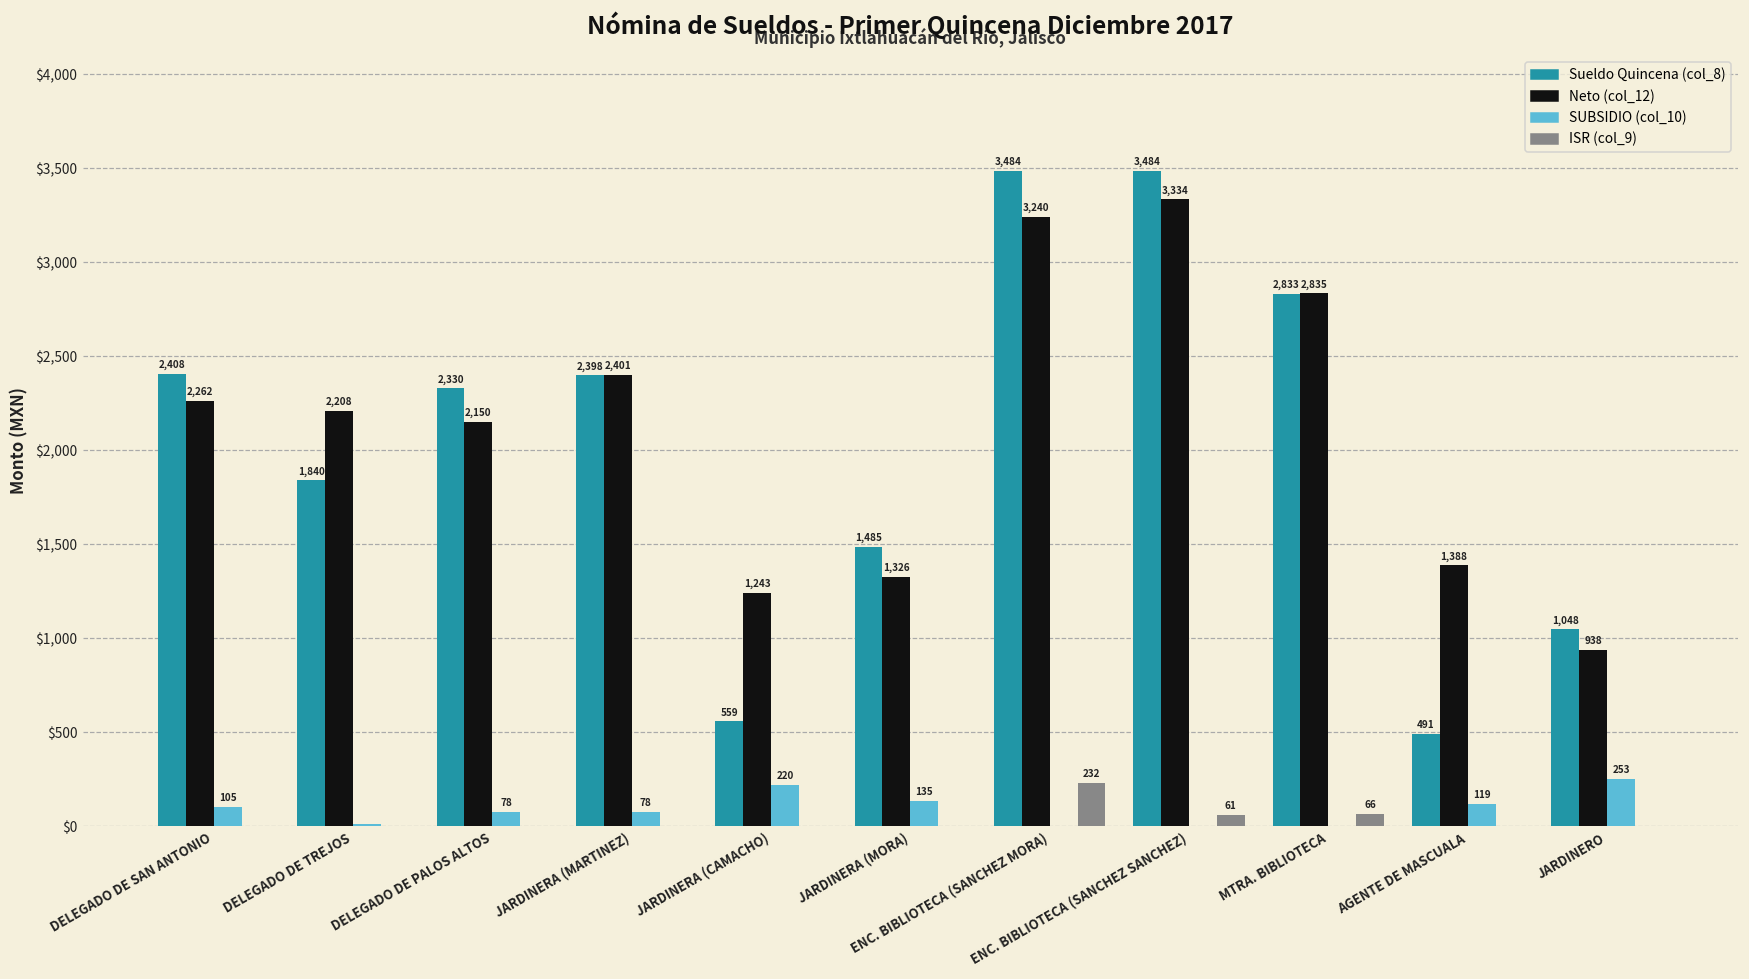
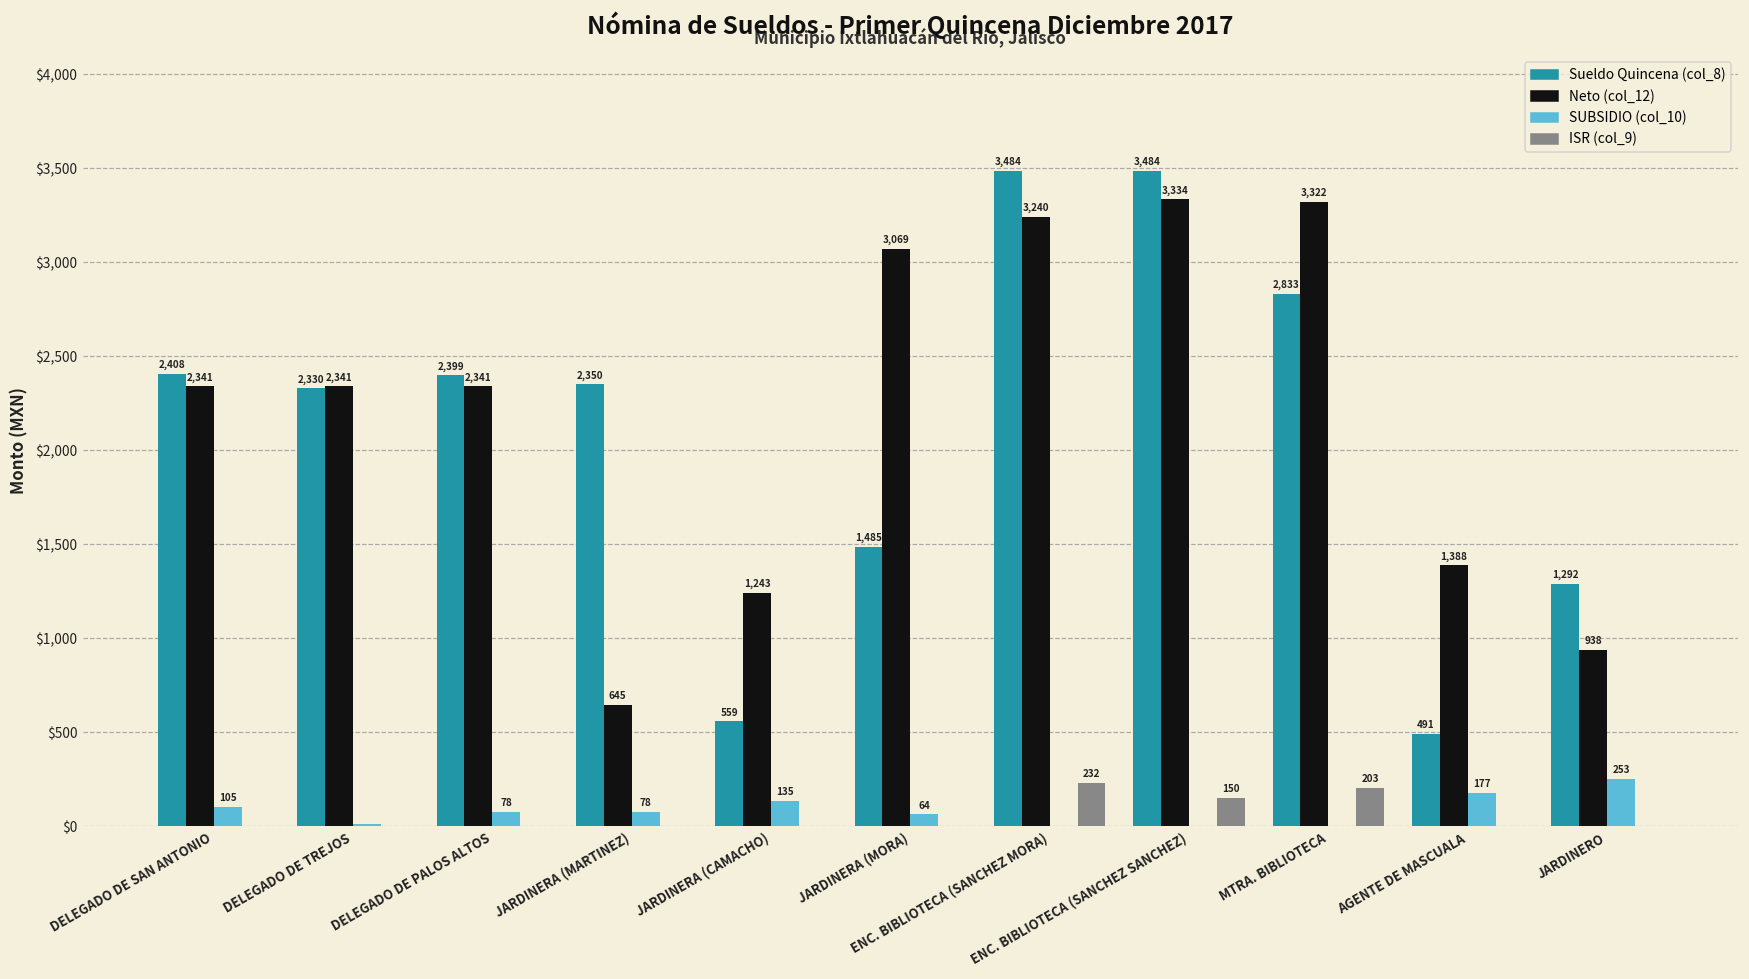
  {
    "Sueldo Quincena (col_8)": {
      "DELEGADO DE SAN ANTONIO": "2,408",
-     "DELEGADO DE TREJOS": "1,840",
-     "DELEGADO DE PALOS ALTOS": "2,330",
-     "JARDINERA (MARTINEZ)": "2,398",
+     "DELEGADO DE TREJOS": "2,330",
+     "DELEGADO DE PALOS ALTOS": "2,399",
+     "JARDINERA (MARTINEZ)": "2,350",
      "JARDINERA (CAMACHO)": "559",
      "JARDINERA (MORA)": "1,485",
      "ENC. BIBLIOTECA (SANCHEZ MORA)": "3,484",
      "ENC. BIBLIOTECA (SANCHEZ SANCHEZ)": "3,484",
      "MTRA. BIBLIOTECA": "2,833",
      "AGENTE DE MASCUALA": "491",
-     "JARDINERO": "1,048"
+     "JARDINERO": "1,292"
    },
    "Neto (col_12)": {
-     "DELEGADO DE SAN ANTONIO": "2,262",
-     "DELEGADO DE TREJOS": "2,208",
-     "DELEGADO DE PALOS ALTOS": "2,150",
-     "JARDINERA (MARTINEZ)": "2,401",
+     "DELEGADO DE SAN ANTONIO": "2,341",
+     "DELEGADO DE TREJOS": "2,341",
+     "DELEGADO DE PALOS ALTOS": "2,341",
+     "JARDINERA (MARTINEZ)": "645",
      "JARDINERA (CAMACHO)": "1,243",
-     "JARDINERA (MORA)": "1,326",
+     "JARDINERA (MORA)": "3,069",
      "ENC. BIBLIOTECA (SANCHEZ MORA)": "3,240",
      "ENC. BIBLIOTECA (SANCHEZ SANCHEZ)": "3,334",
-     "MTRA. BIBLIOTECA": "2,835",
+     "MTRA. BIBLIOTECA": "3,322",
      "AGENTE DE MASCUALA": "1,388",
      "JARDINERO": "938"
    },
    "SUBSIDIO (col_10)": {
      "DELEGADO DE SAN ANTONIO": "105",
      "DELEGADO DE PALOS ALTOS": "78",
      "JARDINERA (MARTINEZ)": "78",
-     "JARDINERA (CAMACHO)": "220",
-     "JARDINERA (MORA)": "135",
-     "AGENTE DE MASCUALA": "119",
+     "JARDINERA (CAMACHO)": "135",
+     "JARDINERA (MORA)": "64",
+     "AGENTE DE MASCUALA": "177",
      "JARDINERO": "253"
    },
    "ISR (col_9)": {
      "ENC. BIBLIOTECA (SANCHEZ MORA)": "232",
-     "ENC. BIBLIOTECA (SANCHEZ SANCHEZ)": "61",
-     "MTRA. BIBLIOTECA": "66"
+     "ENC. BIBLIOTECA (SANCHEZ SANCHEZ)": "150",
+     "MTRA. BIBLIOTECA": "203"
    }
  }
